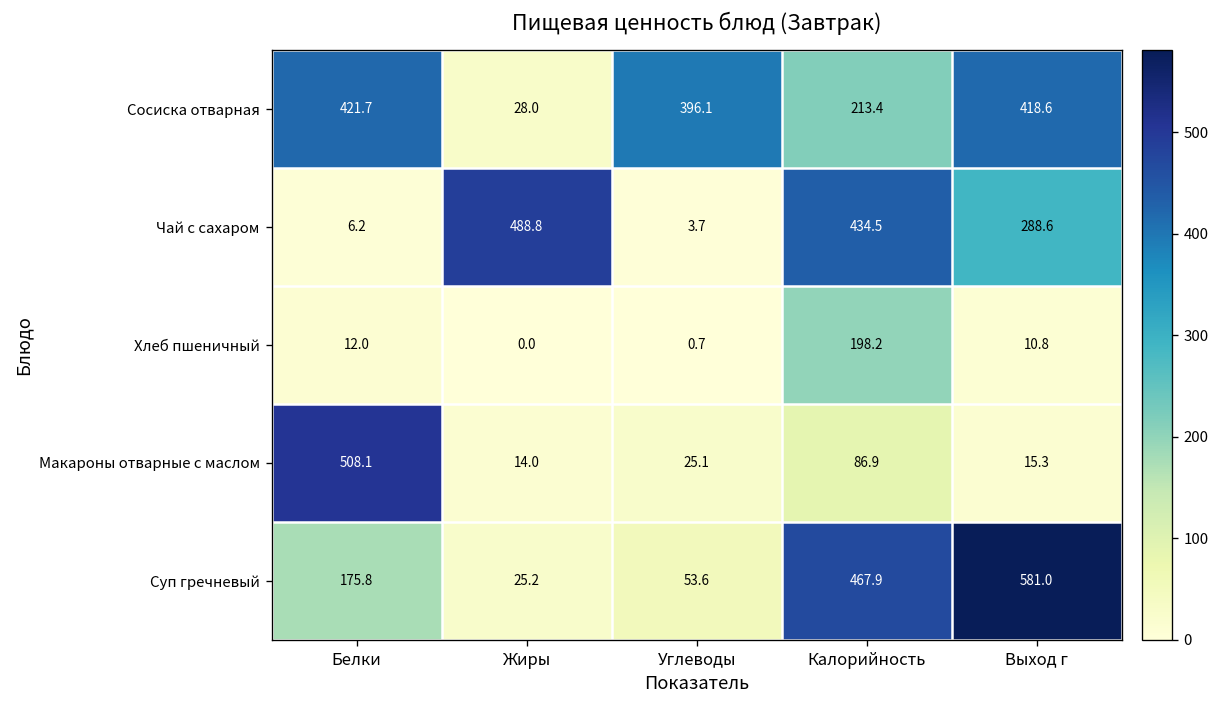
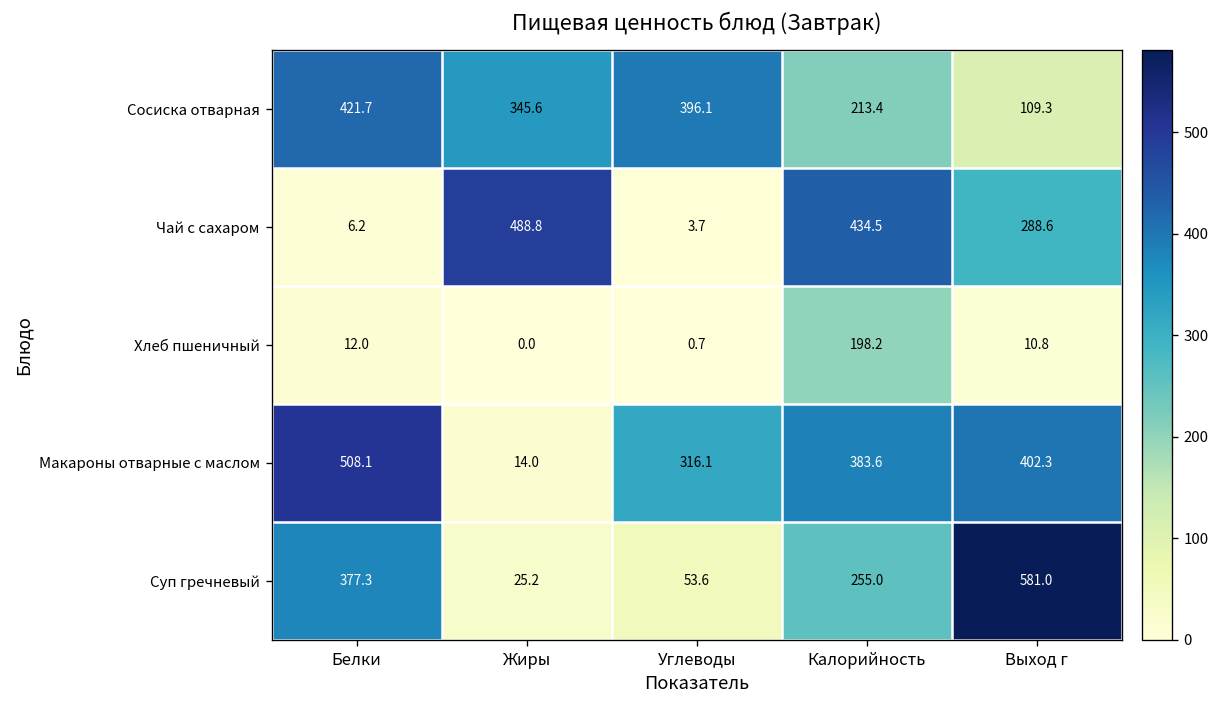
  {
    "Сосиска отварная": {
      "Белки": 421.7,
-     "Жиры": 28.0,
+     "Жиры": 345.6,
      "Углеводы": 396.1,
      "Калорийность": 213.4,
-     "Выход г": 418.6
+     "Выход г": 109.3
    },
    "Чай с сахаром": {
      "Белки": 6.2,
      "Жиры": 488.8,
      "Углеводы": 3.7,
      "Калорийность": 434.5,
      "Выход г": 288.6
    },
    "Хлеб пшеничный": {
      "Белки": 12.0,
      "Жиры": 0.0,
      "Углеводы": 0.7,
      "Калорийность": 198.2,
      "Выход г": 10.8
    },
    "Макароны отварные с маслом": {
      "Белки": 508.1,
      "Жиры": 14.0,
-     "Углеводы": 25.1,
-     "Калорийность": 86.9,
-     "Выход г": 15.3
+     "Углеводы": 316.1,
+     "Калорийность": 383.6,
+     "Выход г": 402.3
    },
    "Суп гречневый": {
-     "Белки": 175.8,
+     "Белки": 377.3,
      "Жиры": 25.2,
      "Углеводы": 53.6,
-     "Калорийность": 467.9,
+     "Калорийность": 255.0,
      "Выход г": 581.0
    }
  }
